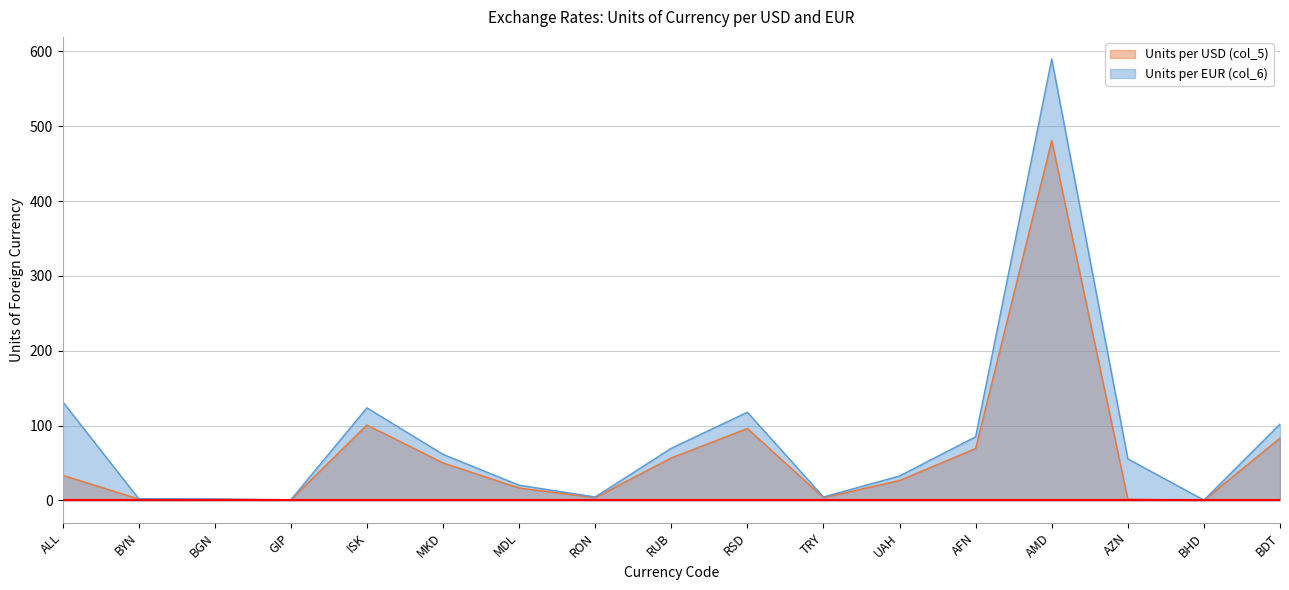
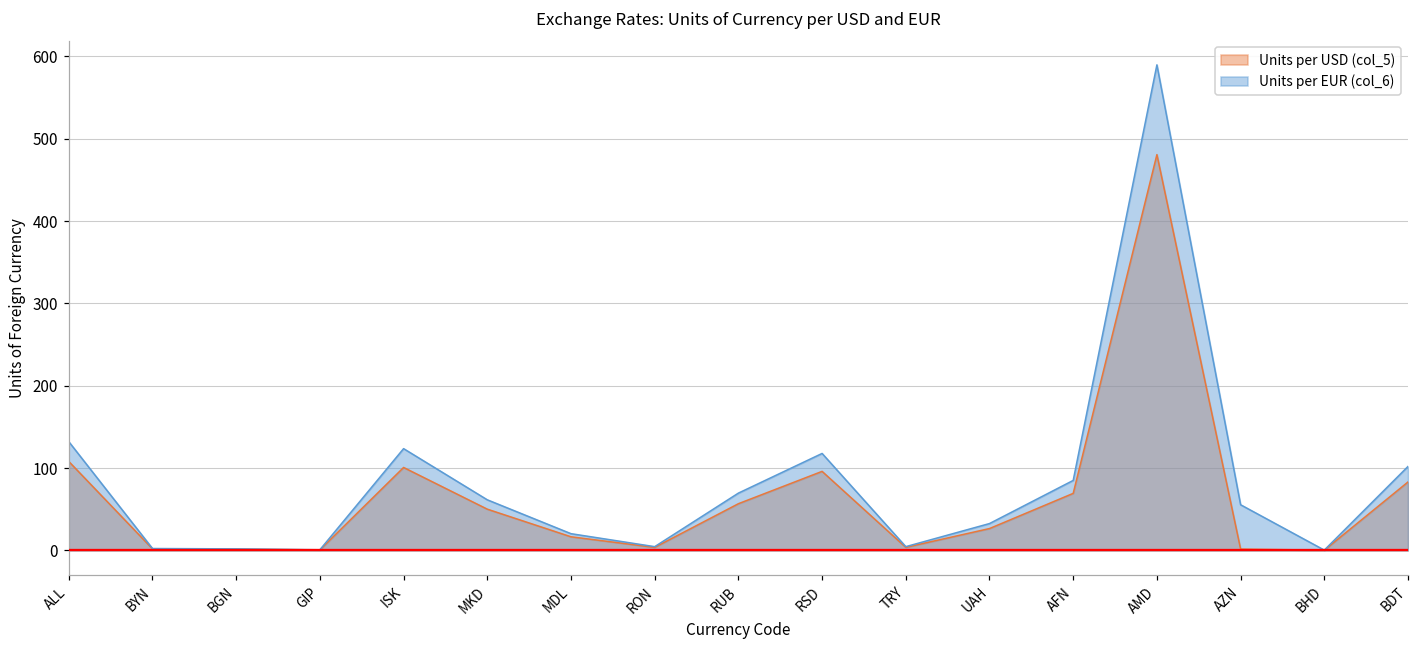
  {
    "Units per USD (col_5)": {
-     "ALL": 30,
+     "ALL": 110,
      "ISK": 100,
      "MKD": 50,
      "MDL": 20,
      "RUB": 60,
      "RSD": 100,
      "UAH": 30,
      "AFN": 70,
      "AMD": 480,
      "AZN": 0,
      "BDT": 80
    },
    "Units per EUR (col_6)": {
      "ALL": 130,
      "ISK": 120,
      "MKD": 60,
      "MDL": 20,
      "RUB": 70,
      "RSD": 120,
      "UAH": 30,
      "AFN": 90,
      "AMD": 590,
      "AZN": 60,
      "BDT": 100
    }
  }
